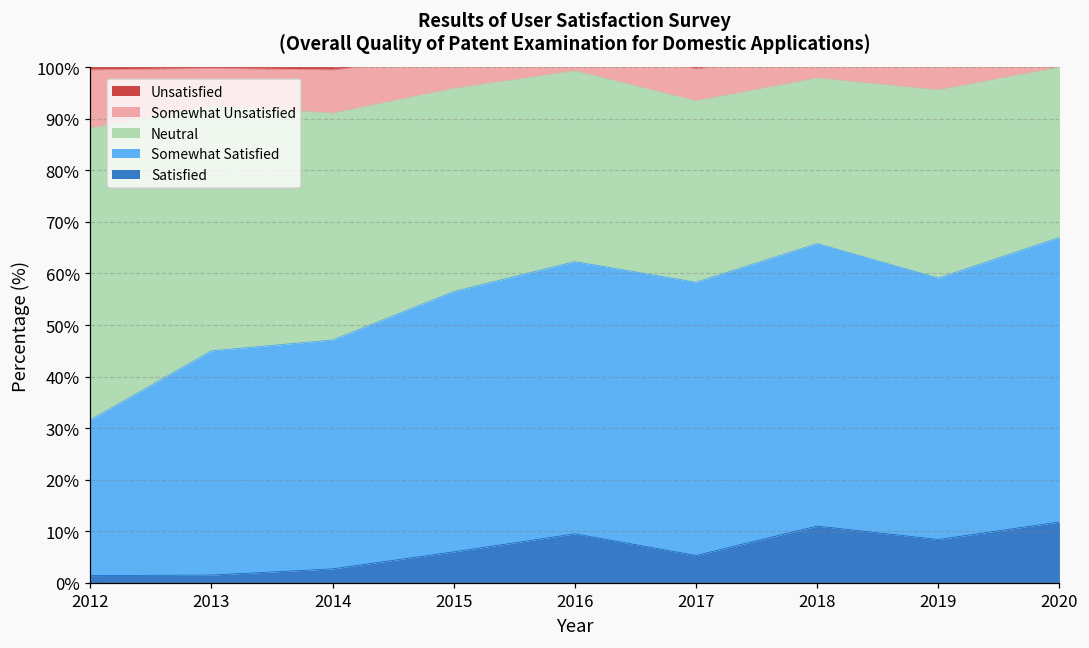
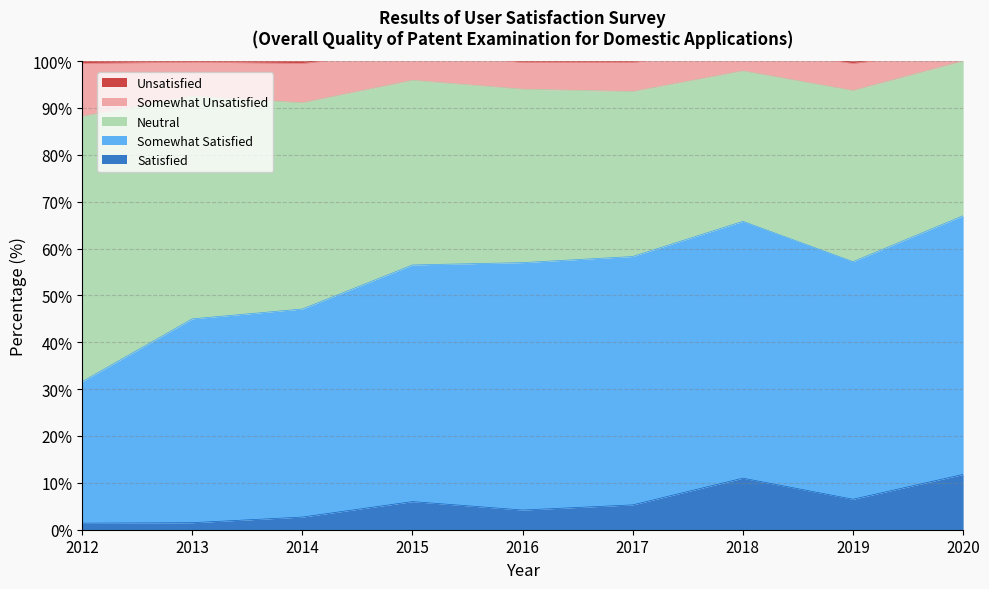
  {
    "Satisfied": {
      "2012": "1%",
      "2013": "2%",
      "2014": "3%",
      "2015": "6%",
-     "2016": "10%",
+     "2016": "4%",
      "2017": "5%",
      "2018": "11%",
-     "2019": "8%",
+     "2019": "7%",
      "2020": "12%"
    },
    "Somewhat Satisfied": {
      "2012": "30%",
      "2013": "44%",
      "2014": "44%",
      "2015": "51%",
      "2016": "53%",
      "2017": "53%",
      "2018": "55%",
      "2019": "51%",
      "2020": "55%"
    },
    "Neutral": {
      "2012": "57%",
      "2014": "44%",
      "2015": "39%",
      "2016": "37%",
      "2017": "35%",
      "2018": "32%",
      "2019": "36%",
      "2020": "33%"
    }
  }
